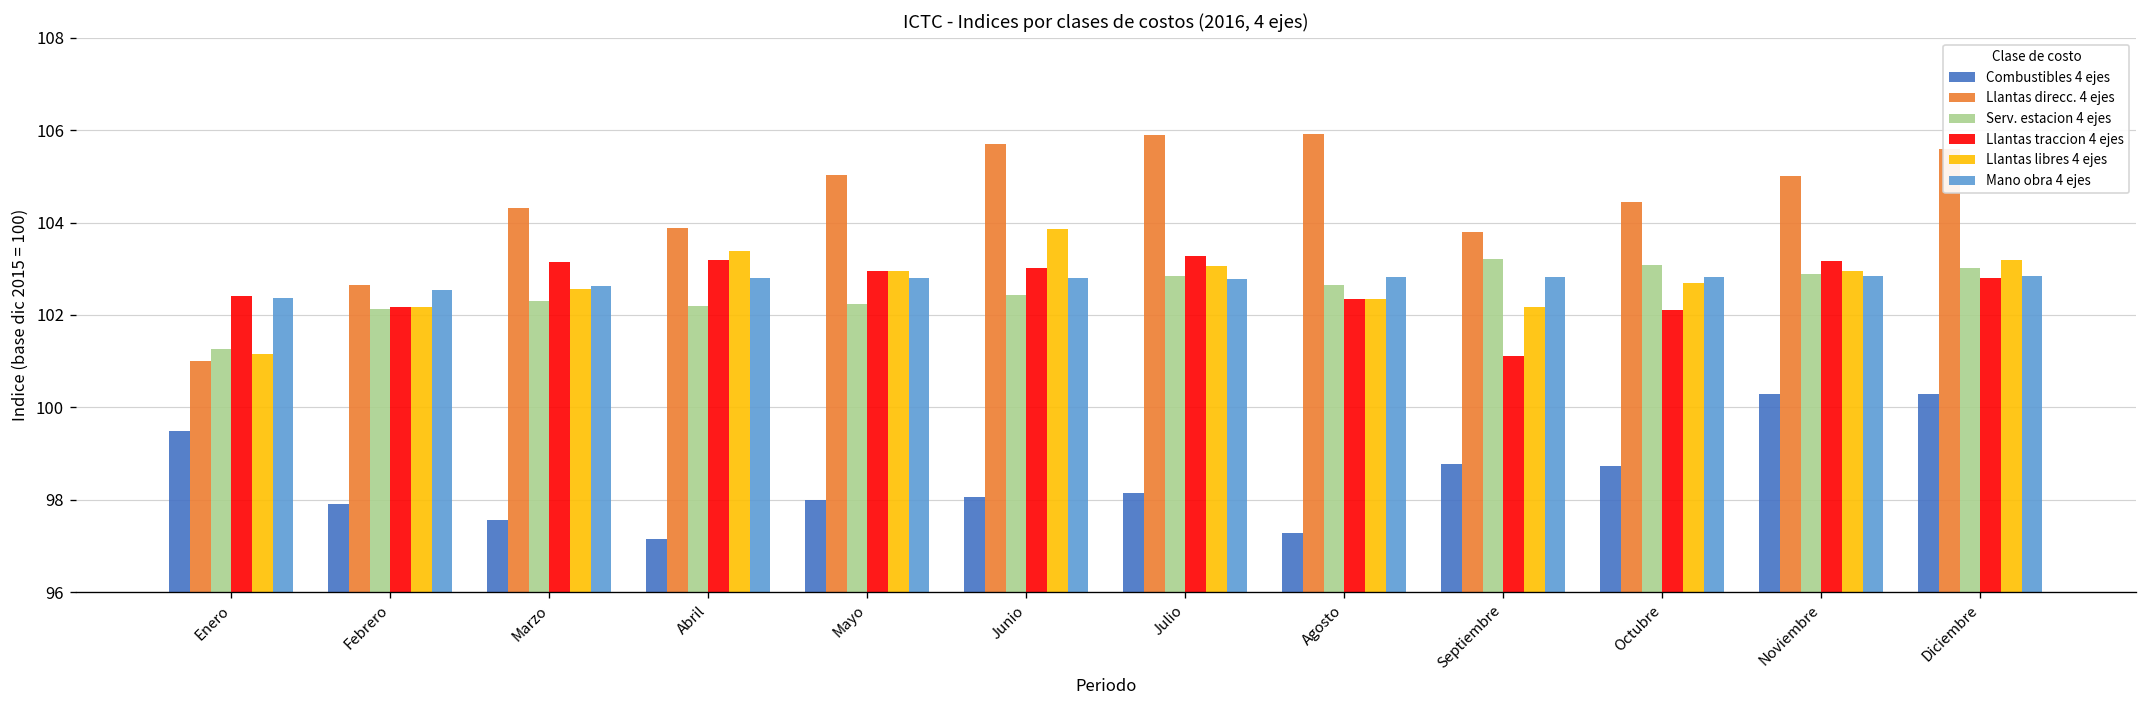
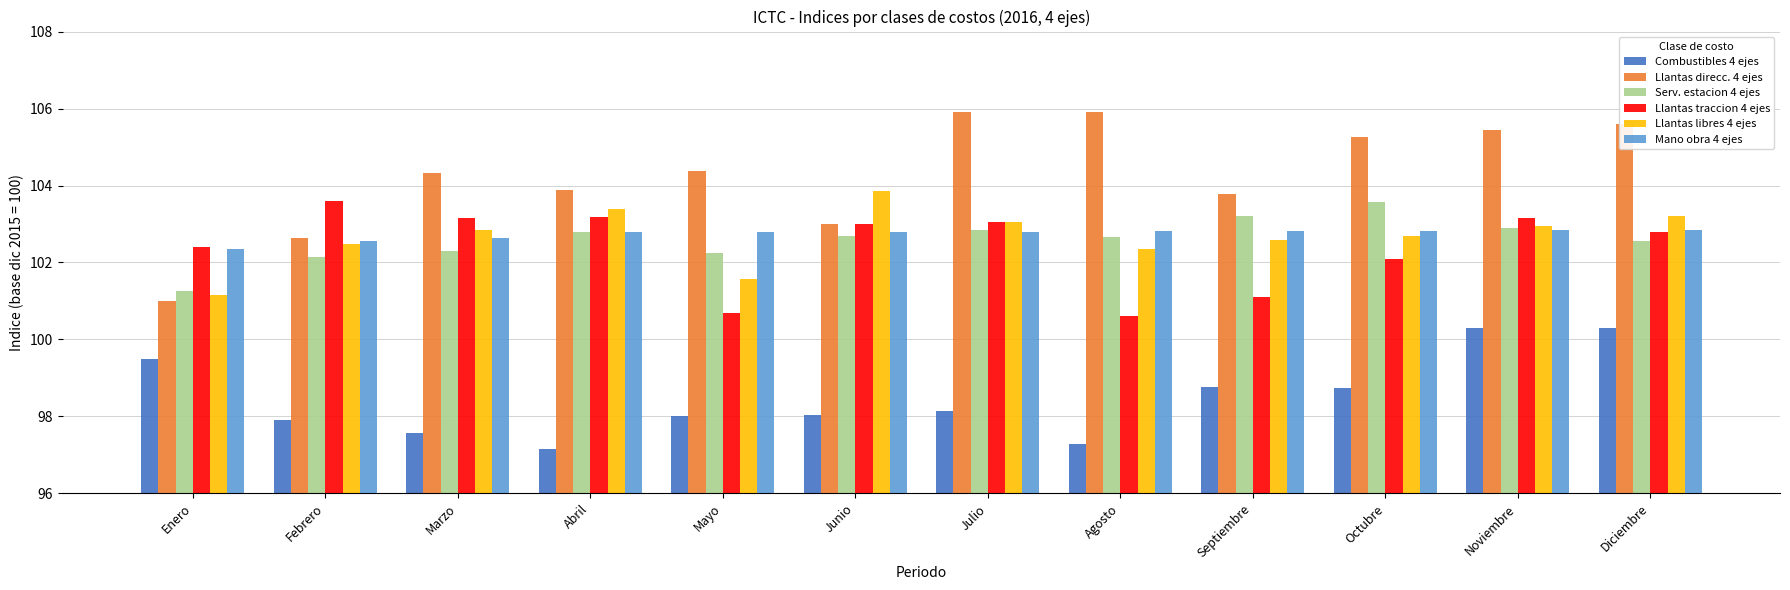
  {
    "Llantas direcc. 4 ejes": {
      "Enero": 101.0,
      "Febrero": 102.6,
      "Marzo": 104.3,
      "Abril": 103.9,
-     "Mayo": 105.0,
-     "Junio": 105.7,
+     "Mayo": 104.4,
+     "Junio": 103.0,
      "Julio": 105.9,
      "Agosto": 105.9,
      "Septiembre": 103.8,
-     "Octubre": 104.5,
-     "Noviembre": 105.0
+     "Octubre": 105.3,
+     "Noviembre": 105.4
    },
    "Serv. estacion 4 ejes": {
      "Enero": 101.3,
      "Febrero": 102.1,
      "Marzo": 102.3,
-     "Abril": 102.2,
+     "Abril": 102.8,
      "Mayo": 102.2,
-     "Junio": 102.4,
+     "Junio": 102.7,
      "Julio": 102.8,
      "Agosto": 102.7,
      "Septiembre": 103.2,
-     "Octubre": 103.1,
+     "Octubre": 103.6,
      "Noviembre": 102.9,
-     "Diciembre": 103.0
+     "Diciembre": 102.6
    },
    "Llantas traccion 4 ejes": {
      "Enero": 102.4,
-     "Febrero": 102.2,
+     "Febrero": 103.6,
      "Marzo": 103.2,
      "Abril": 103.2,
-     "Mayo": 103.0,
+     "Mayo": 100.7,
      "Junio": 103.0,
-     "Julio": 103.3,
-     "Agosto": 102.3,
+     "Julio": 103.1,
+     "Agosto": 100.6,
      "Septiembre": 101.1,
      "Octubre": 102.1,
      "Noviembre": 103.2,
      "Diciembre": 102.8
    },
    "Llantas libres 4 ejes": {
      "Enero": 101.2,
-     "Febrero": 102.2,
-     "Marzo": 102.6,
+     "Febrero": 102.5,
+     "Marzo": 102.8,
      "Abril": 103.4,
-     "Mayo": 103.0,
+     "Mayo": 101.6,
      "Junio": 103.9,
      "Julio": 103.1,
      "Agosto": 102.3,
-     "Septiembre": 102.2,
+     "Septiembre": 102.6,
      "Octubre": 102.7,
      "Noviembre": 103.0,
      "Diciembre": 103.2
    }
  }
